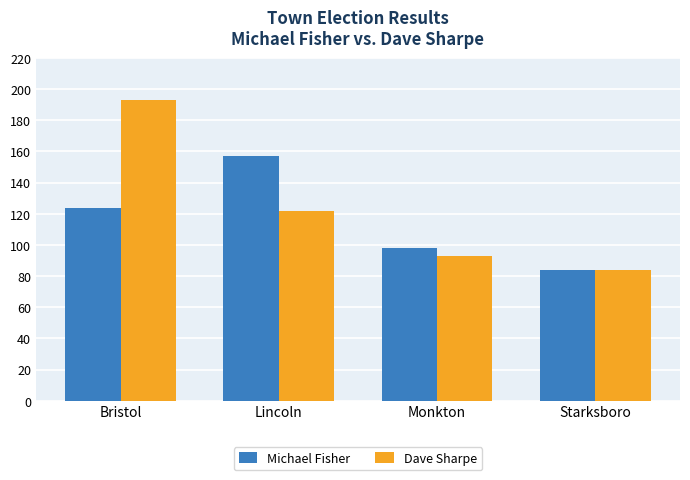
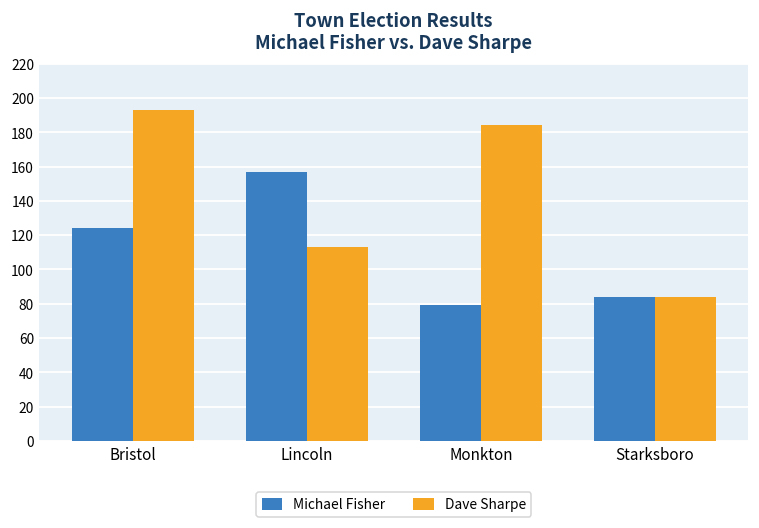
  {
    "Michael Fisher": {
      "Bristol": 124,
      "Lincoln": 157,
-     "Monkton": 98,
+     "Monkton": 79,
      "Starksboro": 84
    },
    "Dave Sharpe": {
      "Bristol": 193,
-     "Lincoln": 122,
-     "Monkton": 93,
+     "Lincoln": 113,
+     "Monkton": 184,
      "Starksboro": 84
    }
  }
